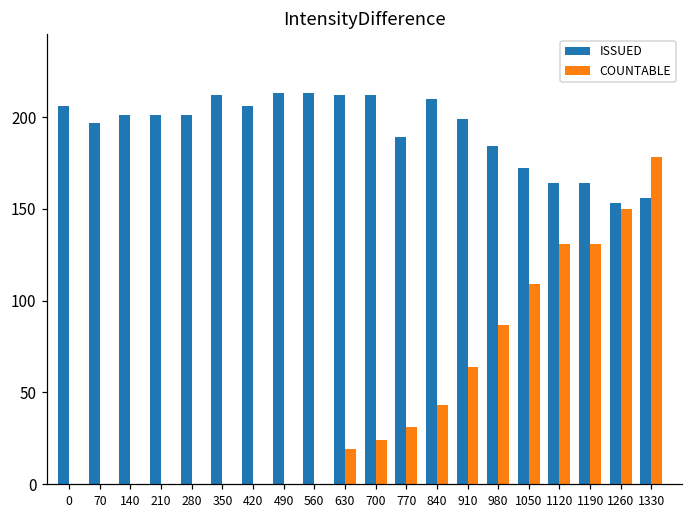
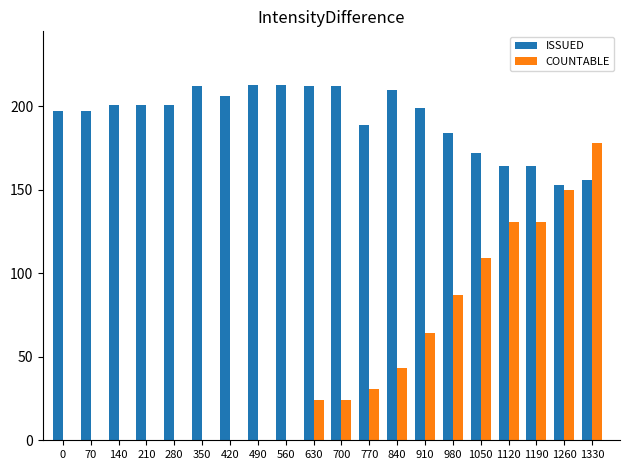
  {
    "ISSUED": {
-     "0": 206,
+     "0": 197,
      "70": 197,
      "140": 201,
      "210": 201,
      "280": 201,
      "350": 212,
      "420": 206,
      "490": 213,
      "560": 213,
      "630": 212,
      "700": 212,
      "770": 189,
      "840": 210,
      "910": 199,
      "980": 184,
      "1050": 172,
      "1120": 164,
      "1190": 164,
      "1260": 153,
      "1330": 156
    },
    "COUNTABLE": {
      "0": 0,
      "70": 0,
      "140": 0,
      "210": 0,
      "280": 0,
      "350": 0,
      "420": 0,
      "490": 0,
      "560": 0,
-     "630": 19,
+     "630": 24,
      "700": 24,
      "770": 31,
      "840": 43,
      "910": 64,
      "980": 87,
      "1050": 109,
      "1120": 131,
      "1190": 131,
      "1260": 150,
      "1330": 178
    }
  }
